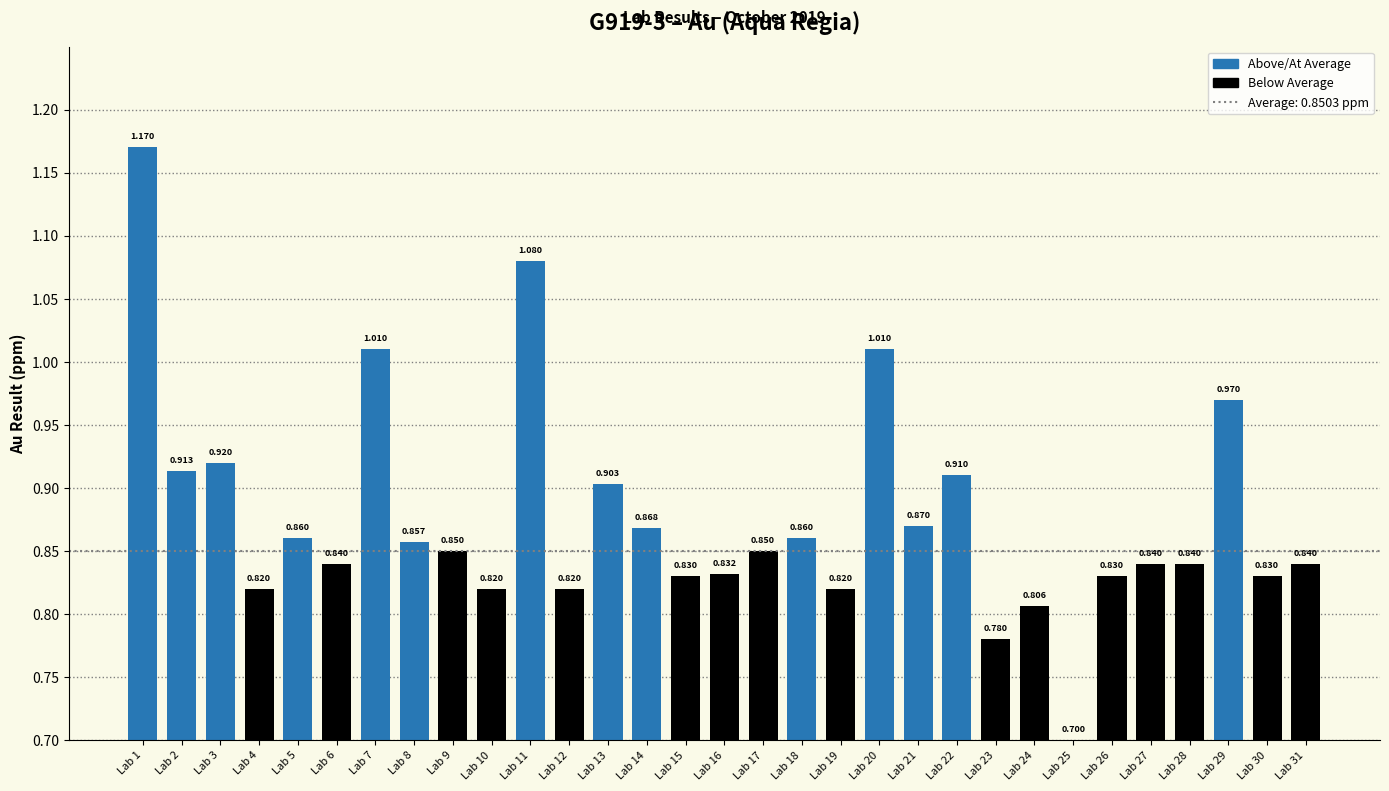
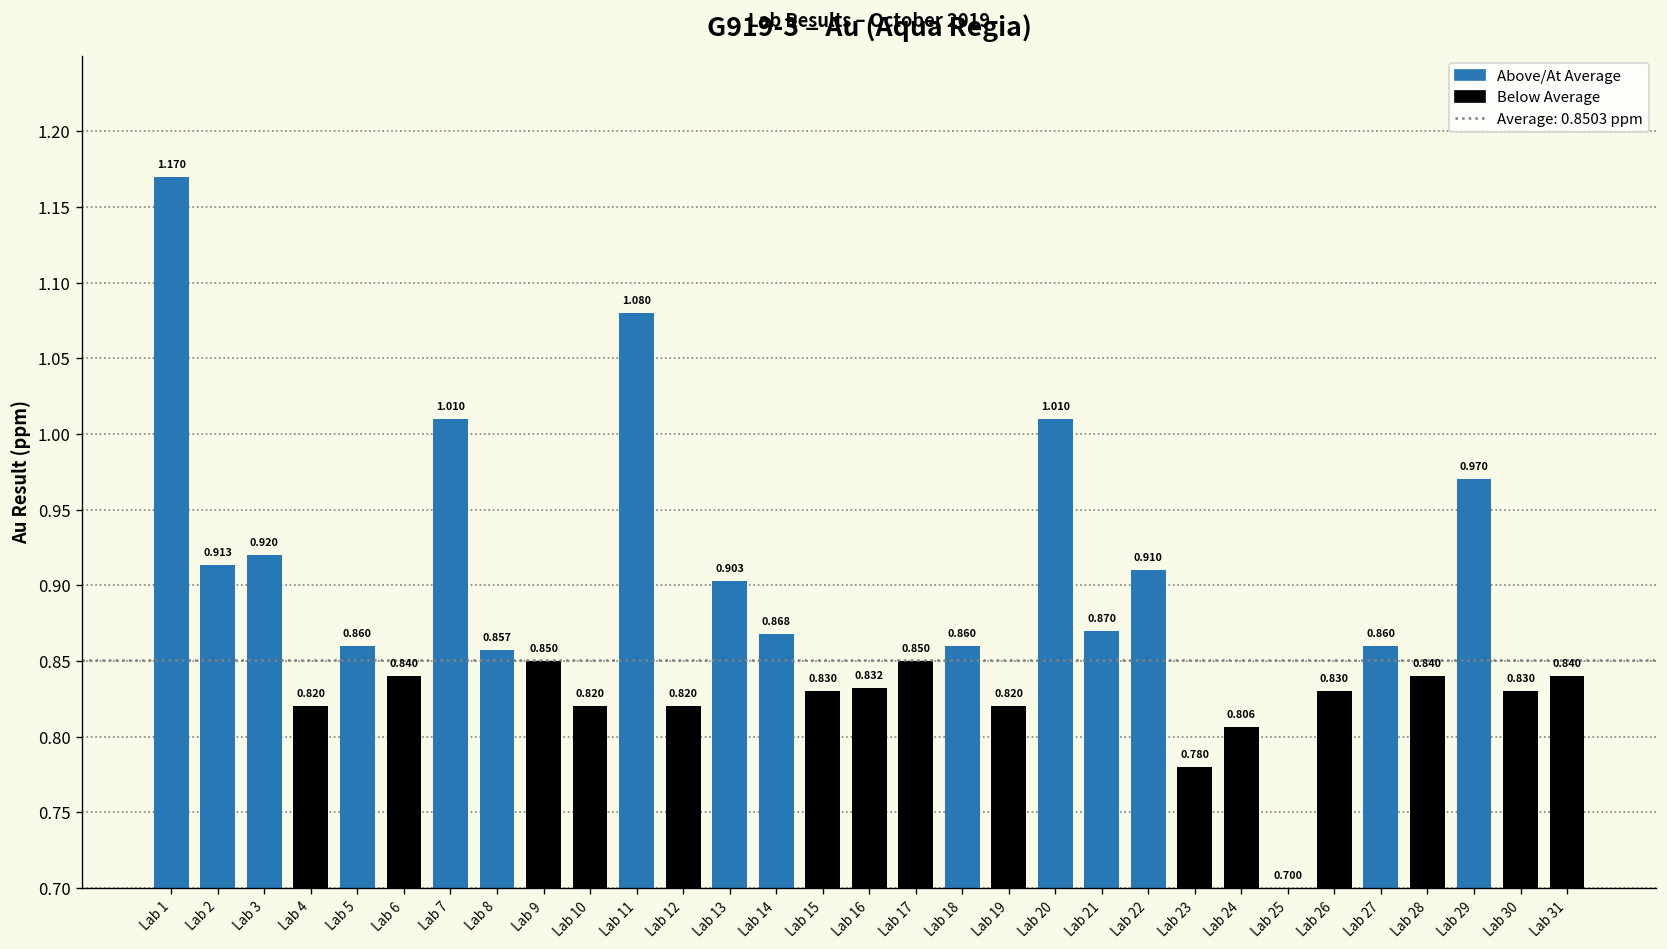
  {
    "Lab 1": 1.170,
    "Lab 2": 0.913,
    "Lab 3": 0.920,
    "Lab 4": 0.820,
    "Lab 5": 0.860,
    "Lab 6": 0.840,
    "Lab 7": 1.010,
    "Lab 8": 0.857,
    "Lab 9": 0.850,
    "Lab 10": 0.820,
    "Lab 11": 1.080,
    "Lab 12": 0.820,
    "Lab 13": 0.903,
    "Lab 14": 0.868,
    "Lab 15": 0.830,
    "Lab 16": 0.832,
    "Lab 17": 0.850,
    "Lab 18": 0.860,
    "Lab 19": 0.820,
    "Lab 20": 1.010,
    "Lab 21": 0.870,
    "Lab 22": 0.910,
    "Lab 23": 0.780,
    "Lab 24": 0.806,
    "Lab 25": 0.700,
    "Lab 26": 0.830,
-   "Lab 27": 0.840,
+   "Lab 27": 0.860,
    "Lab 28": 0.840,
    "Lab 29": 0.970,
    "Lab 30": 0.830,
    "Lab 31": 0.840
  }
